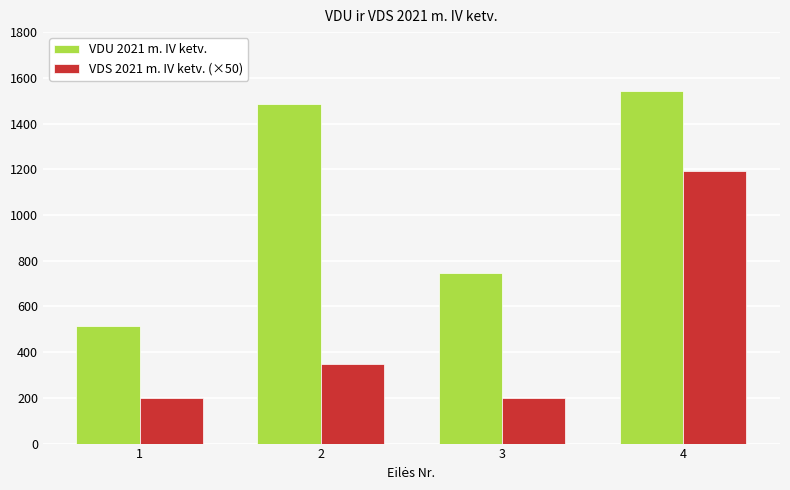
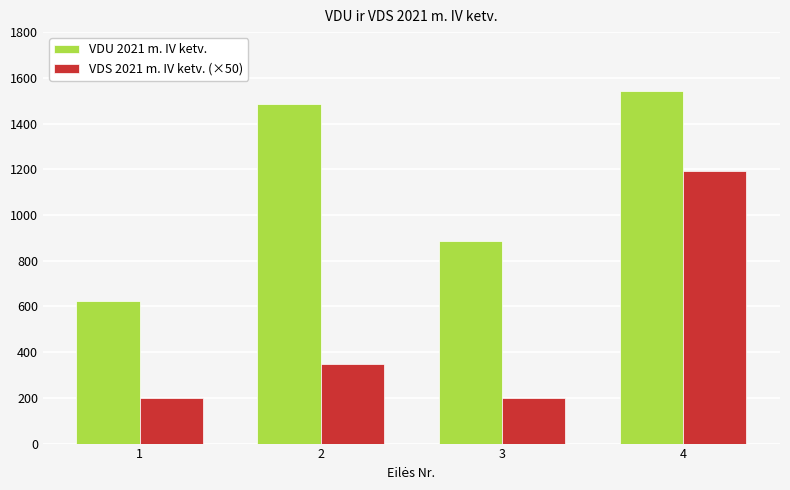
  {
    "VDU 2021 m. IV ketv.": {
-     "1": 520,
+     "1": 620,
      "2": 1480,
-     "3": 750,
+     "3": 890,
      "4": 1540
    },
    "VDS 2021 m. IV ketv. (×50)": {
      "1": 200,
      "2": 350,
      "3": 200,
      "4": 1190
    }
  }
